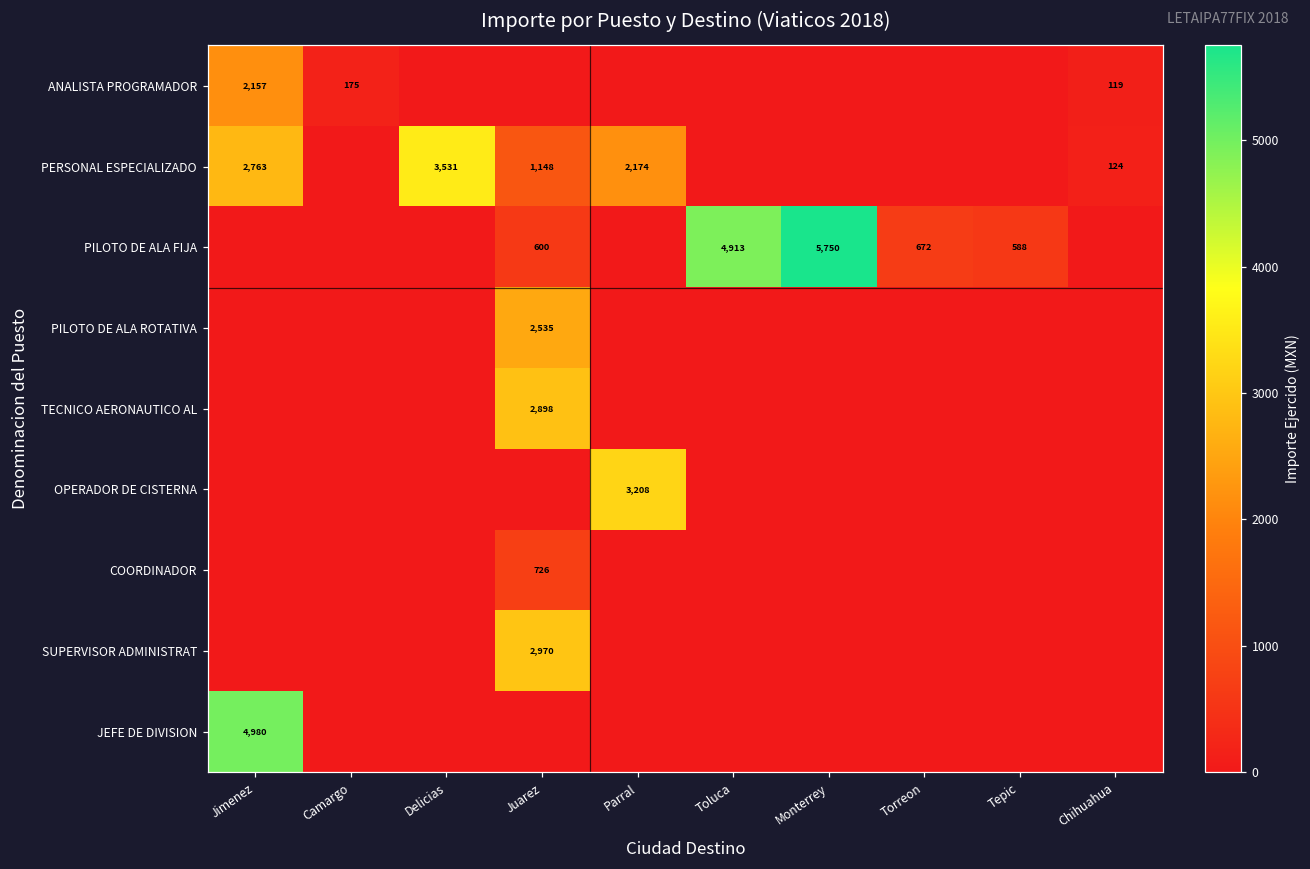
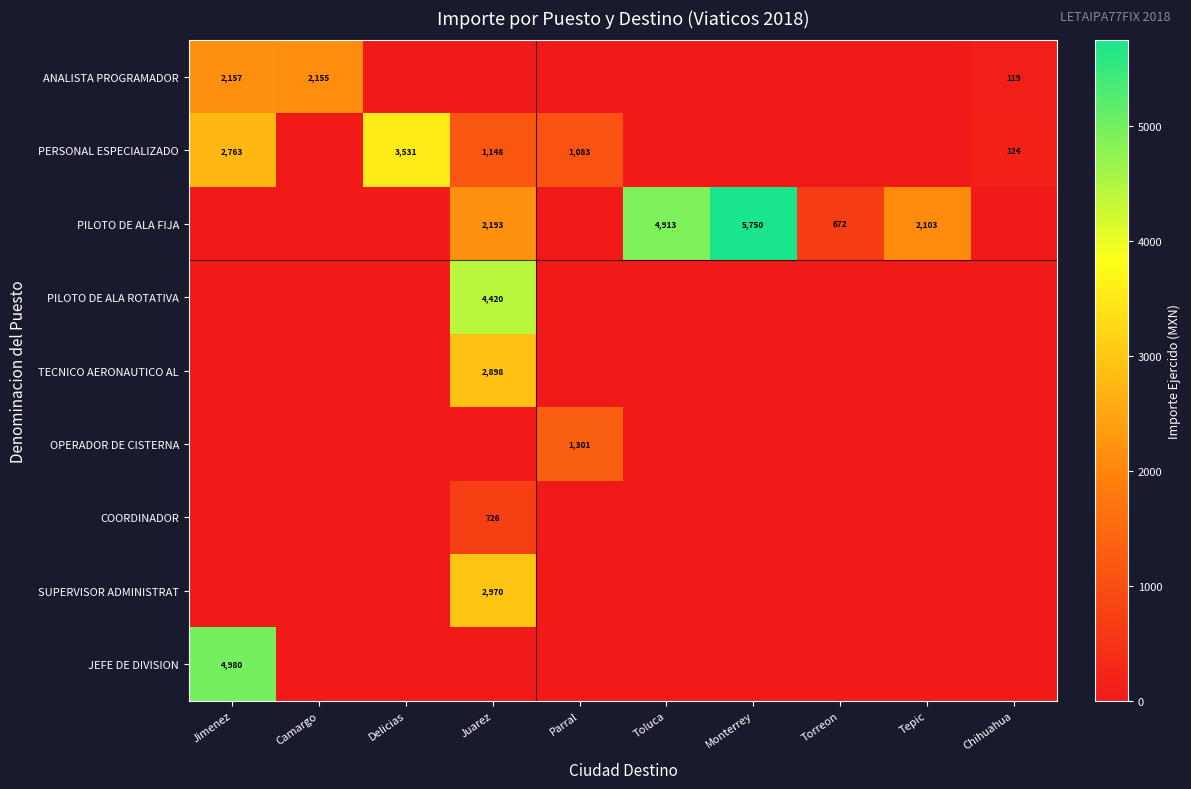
  {
    "ANALISTA PROGRAMADOR": {
      "Jimenez": "2,157",
-     "Camargo": "175",
+     "Camargo": "2,155",
      "Chihuahua": "119"
    },
    "PERSONAL ESPECIALIZADO": {
      "Jimenez": "2,763",
      "Delicias": "3,531",
      "Juarez": "1,148",
-     "Parral": "2,174",
+     "Parral": "1,083",
      "Chihuahua": "124"
    },
    "PILOTO DE ALA FIJA": {
-     "Juarez": "600",
+     "Juarez": "2,193",
      "Toluca": "4,913",
      "Monterrey": "5,750",
      "Torreon": "672",
-     "Tepic": "588"
+     "Tepic": "2,103"
    },
    "PILOTO DE ALA ROTATIVA": {
-     "Juarez": "2,535"
+     "Juarez": "4,420"
    },
    "TECNICO AERONAUTICO AL": {
      "Juarez": "2,898"
    },
    "OPERADOR DE CISTERNA": {
-     "Parral": "3,208"
+     "Parral": "1,301"
    },
    "COORDINADOR": {
      "Juarez": "726"
    },
    "SUPERVISOR ADMINISTRAT": {
      "Juarez": "2,970"
    },
    "JEFE DE DIVISION": {
      "Jimenez": "4,980"
    }
  }
